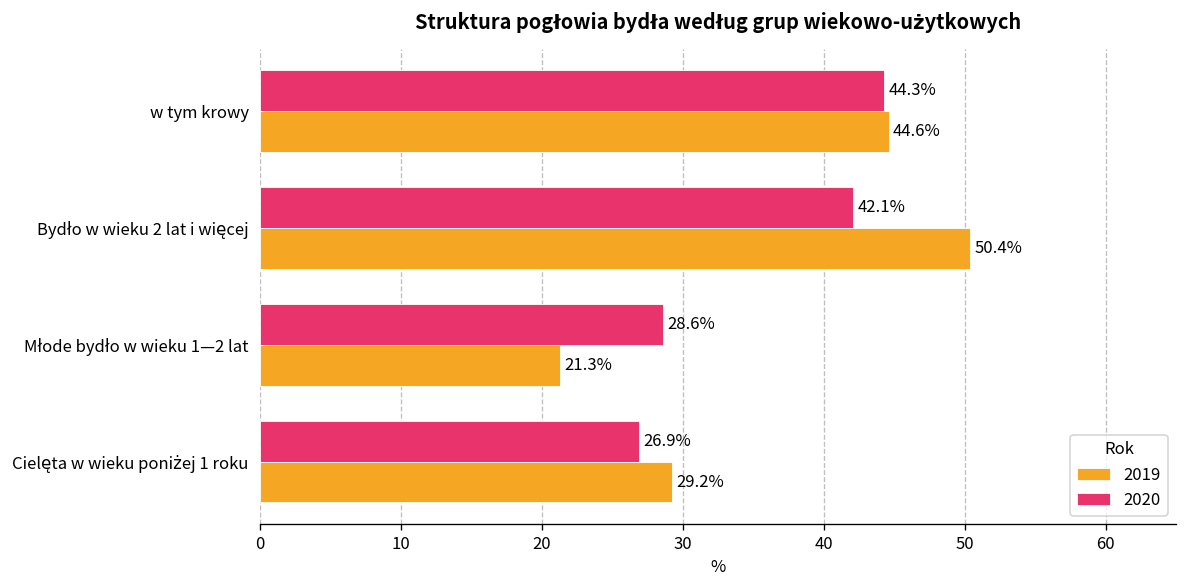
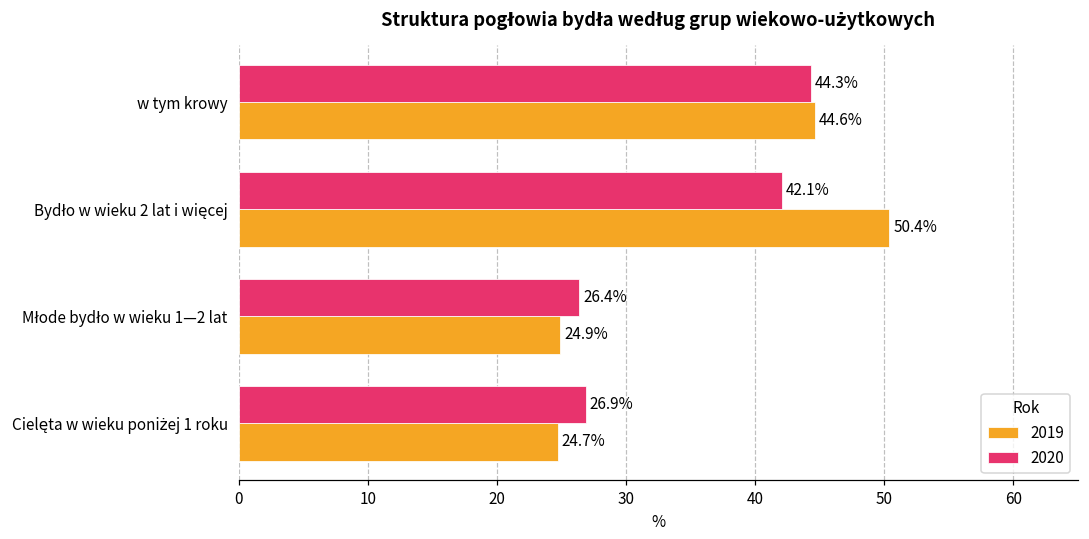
  {
    "2019": {
      "w tym krowy": "44.6%",
      "Bydło w wieku 2 lat i więcej": "50.4%",
-     "Młode bydło w wieku 1—2 lat": "21.3%",
-     "Cielęta w wieku poniżej 1 roku": "29.2%"
+     "Młode bydło w wieku 1—2 lat": "24.9%",
+     "Cielęta w wieku poniżej 1 roku": "24.7%"
    },
    "2020": {
      "w tym krowy": "44.3%",
      "Bydło w wieku 2 lat i więcej": "42.1%",
-     "Młode bydło w wieku 1—2 lat": "28.6%",
+     "Młode bydło w wieku 1—2 lat": "26.4%",
      "Cielęta w wieku poniżej 1 roku": "26.9%"
    }
  }
